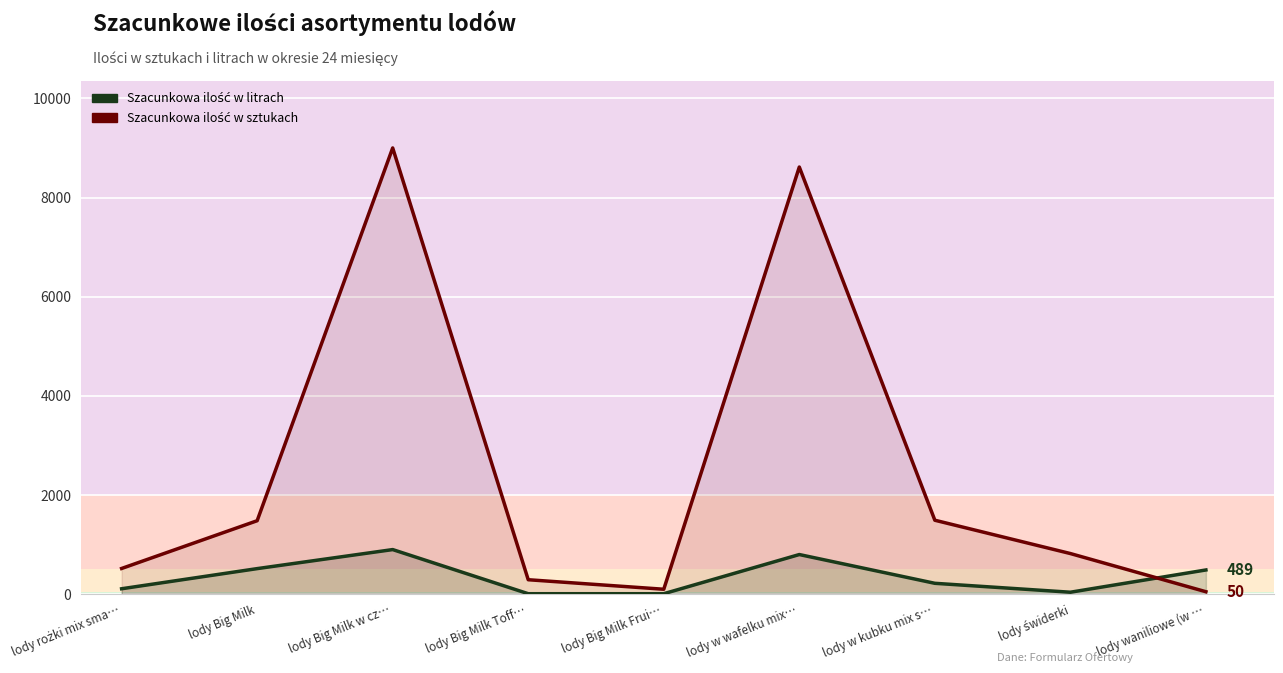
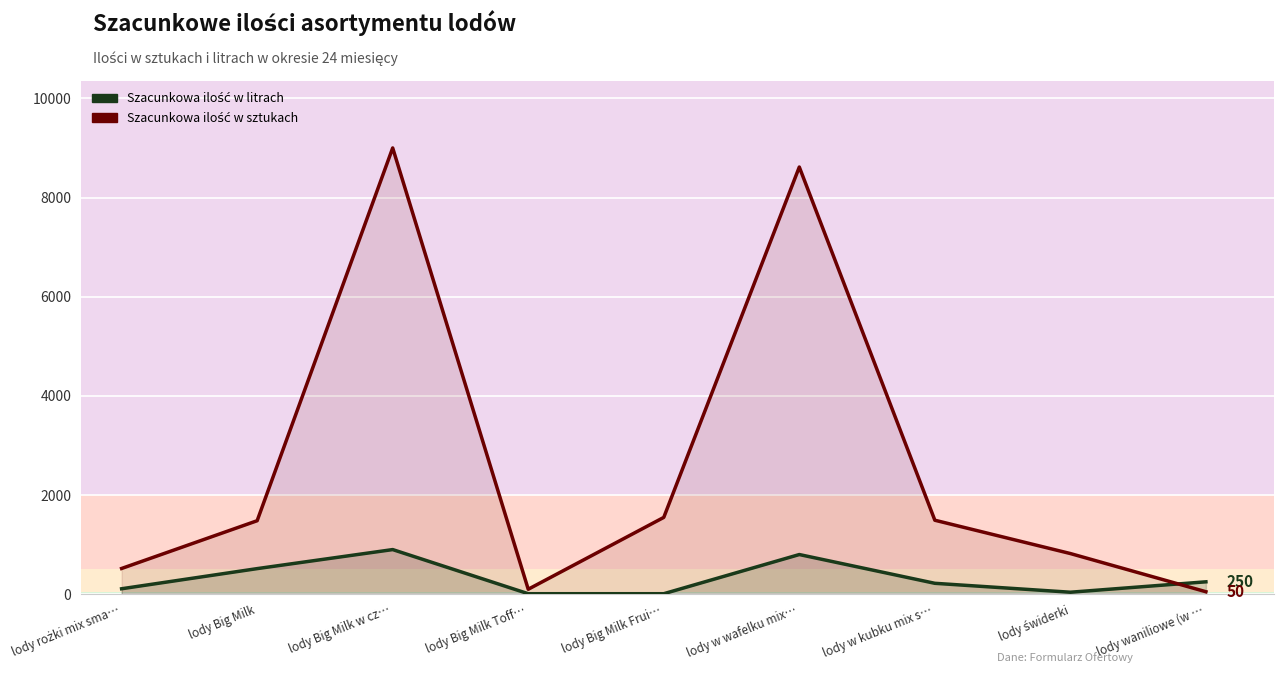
  {
    "Szacunkowa ilość w litrach": {
-     "lody waniliowe (w …": 489
+     "lody waniliowe (w …": 250
    },
    "Szacunkowa ilość w sztukach": {
      "lody rożki mix sma…": 500,
      "lody Big Milk": 1500,
      "lody Big Milk w cz…": 9000,
-     "lody Big Milk Toff…": 300,
-     "lody Big Milk Frui…": 100,
+     "lody Big Milk Toff…": 100,
+     "lody Big Milk Frui…": 1500,
      "lody w wafelku mix…": 8600,
      "lody w kubku mix s…": 1500,
      "lody świderki": 800
    }
  }
